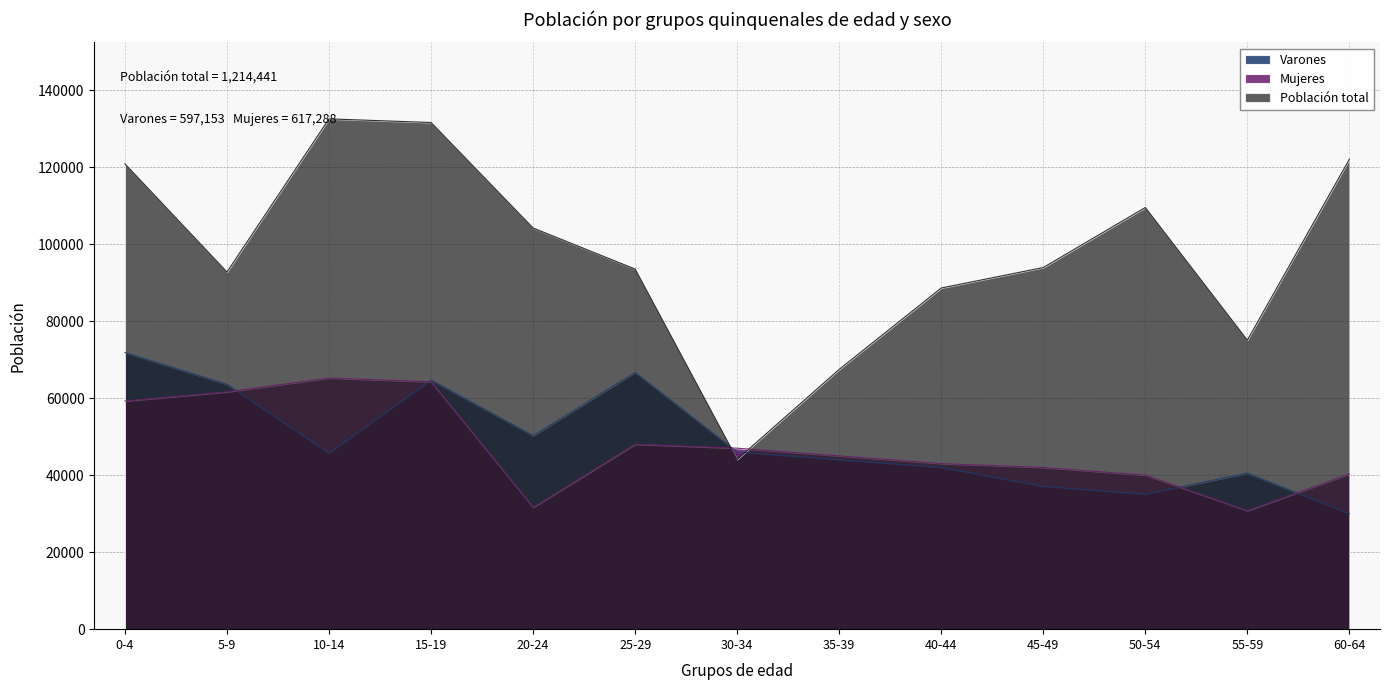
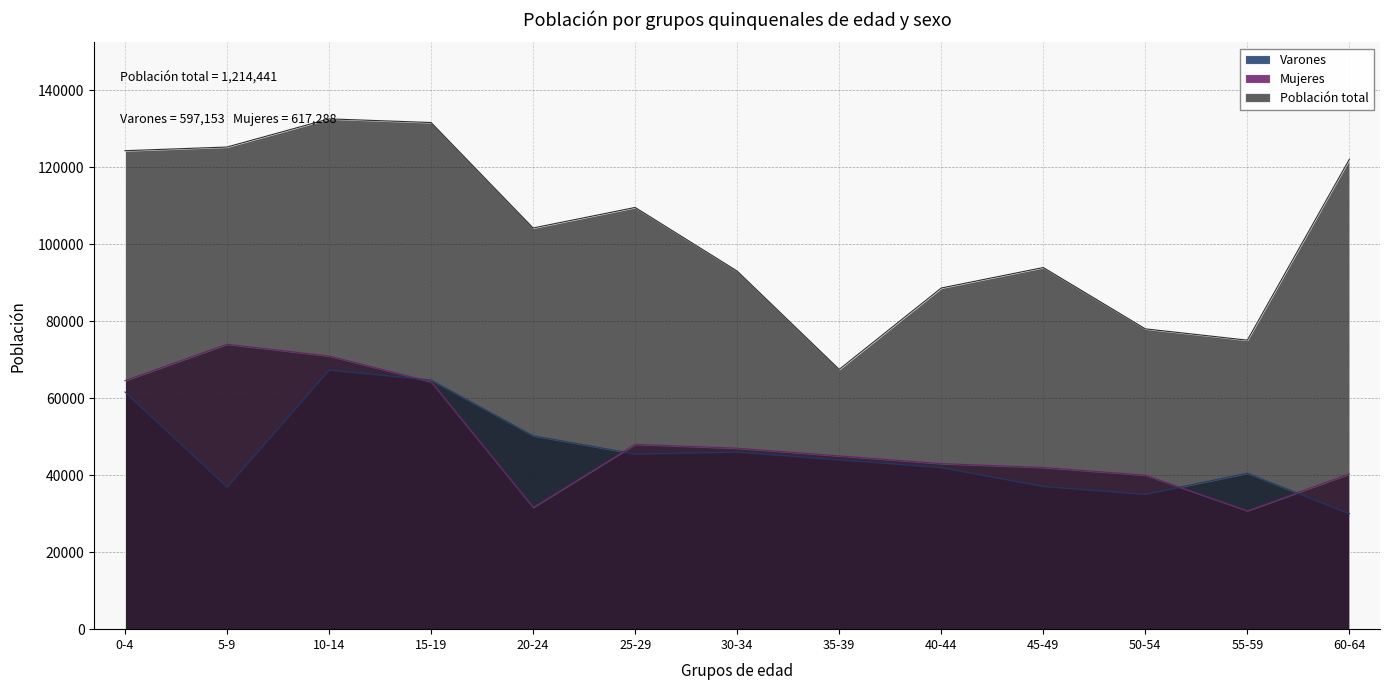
  {
    "Varones": {
-     "0-4": 72000,
-     "5-9": 64000,
-     "10-14": 46000,
+     "0-4": 62000,
+     "5-9": 37000,
+     "10-14": 67000,
      "20-24": 50000,
-     "25-29": 67000,
+     "25-29": 46000,
      "30-34": 46000,
      "35-39": 44000,
      "40-44": 42000,
      "45-49": 37000,
      "50-54": 35000,
      "55-59": 41000,
      "60-64": 30000
    },
    "Mujeres": {
-     "0-4": 59000,
-     "5-9": 62000,
-     "10-14": 65000,
+     "0-4": 65000,
+     "5-9": 74000,
+     "10-14": 71000,
      "20-24": 32000,
      "25-29": 48000,
      "30-34": 47000,
      "35-39": 45000,
      "40-44": 43000,
      "45-49": 42000,
      "50-54": 40000,
      "55-59": 31000,
      "60-64": 40000
    },
    "Población total": {
-     "0-4": 121000,
-     "5-9": 93000,
+     "0-4": 124000,
+     "5-9": 125000,
      "15-19": 132000,
      "20-24": 104000,
-     "25-29": 94000,
-     "30-34": 44000,
+     "25-29": 110000,
+     "30-34": 93000,
      "35-39": 67000,
      "40-44": 89000,
      "45-49": 94000,
-     "50-54": 110000,
+     "50-54": 78000,
      "55-59": 75000,
      "60-64": 122000
    }
  }
